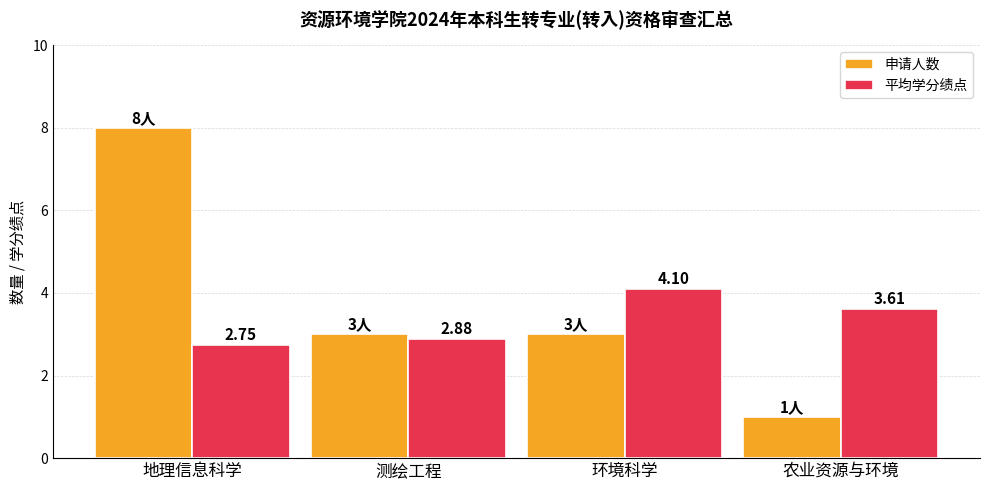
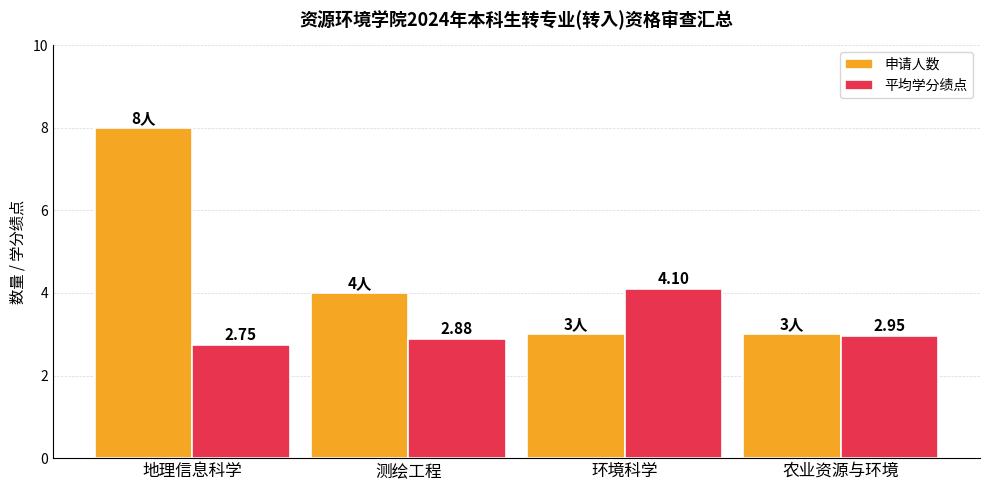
  {
    "申请人数": {
      "地理信息科学": "8人",
-     "测绘工程": "3人",
+     "测绘工程": "4人",
      "环境科学": "3人",
-     "农业资源与环境": "1人"
+     "农业资源与环境": "3人"
    },
    "平均学分绩点": {
      "地理信息科学": "2.75",
      "测绘工程": "2.88",
      "环境科学": "4.10",
-     "农业资源与环境": "3.61"
+     "农业资源与环境": "2.95"
    }
  }
